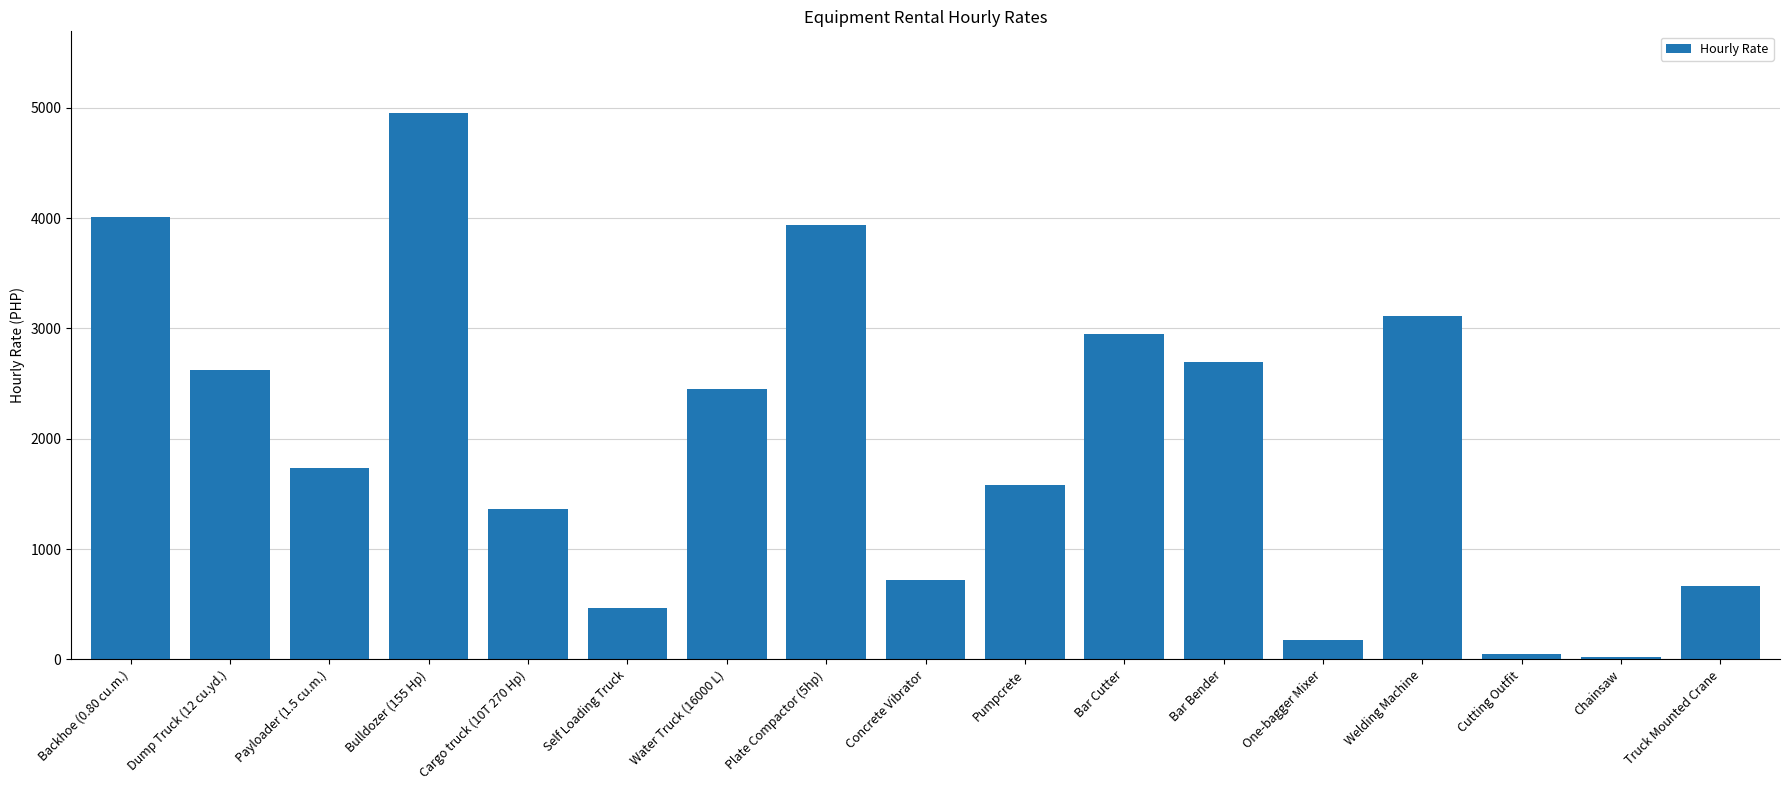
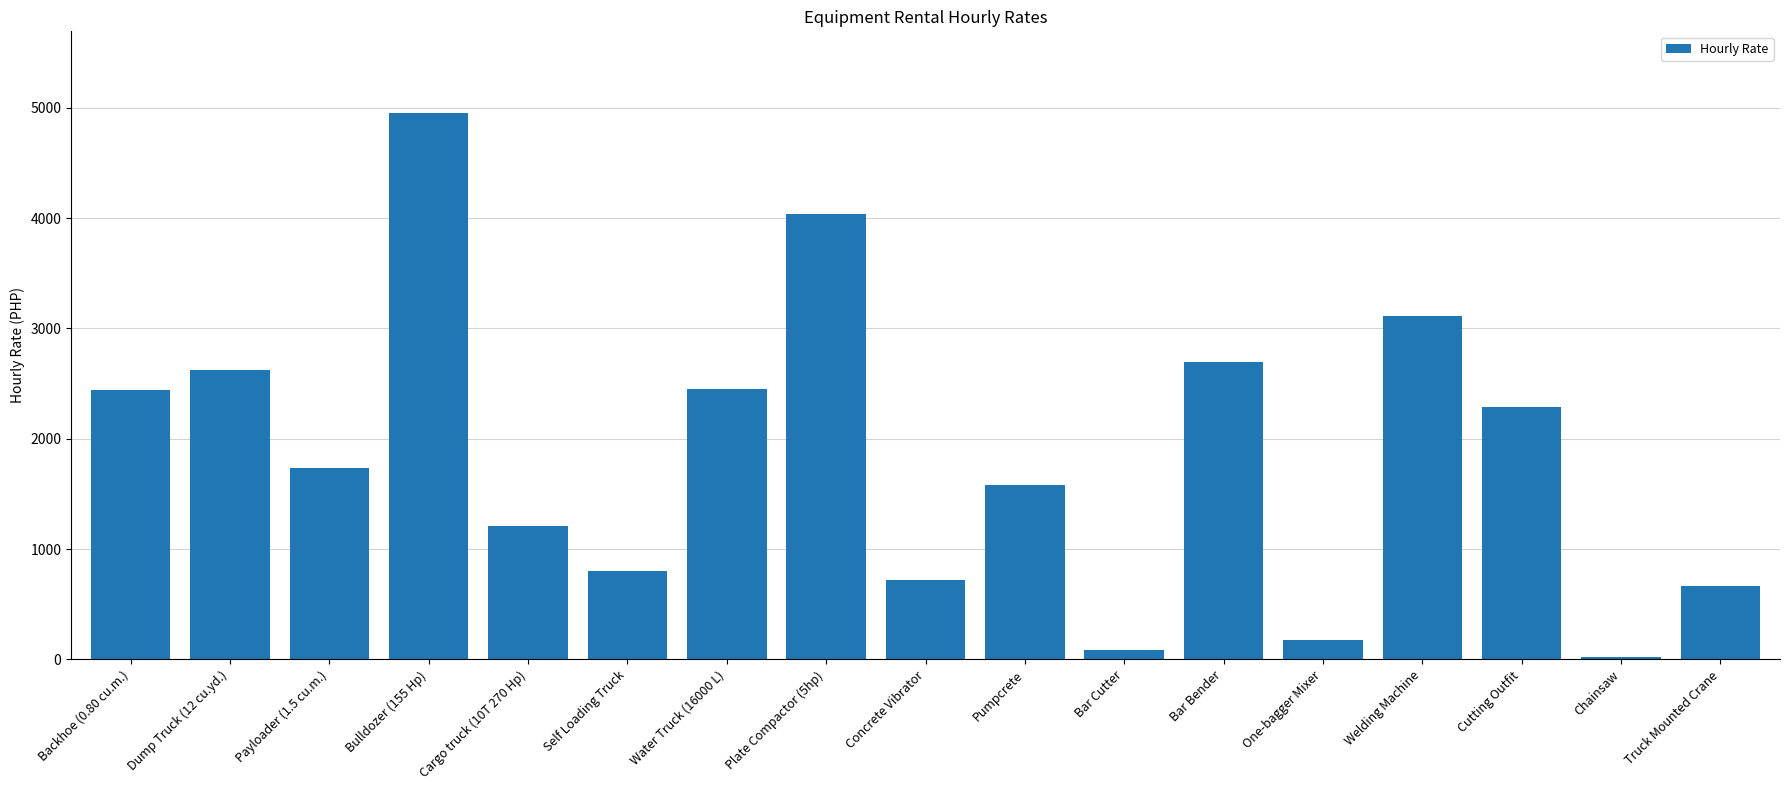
  {
-   "Backhoe (0.80 cu.m.)": 4010,
+   "Backhoe (0.80 cu.m.)": 2450,
    "Dump Truck (12 cu.yd.)": 2630,
    "Payloader (1.5 cu.m.)": 1730,
    "Bulldozer (155 Hp)": 4950,
-   "Cargo truck (10T 270 Hp)": 1360,
-   "Self Loading Truck": 470,
+   "Cargo truck (10T 270 Hp)": 1210,
+   "Self Loading Truck": 810,
    "Water Truck (16000 L)": 2450,
-   "Plate Compactor (5hp)": 3940,
+   "Plate Compactor (5hp)": 4040,
    "Concrete Vibrator": 720,
    "Pumpcrete": 1580,
-   "Bar Cutter": 2950,
+   "Bar Cutter": 90,
    "Bar Bender": 2700,
    "One-bagger Mixer": 170,
    "Welding Machine": 3110,
-   "Cutting Outfit": 50,
+   "Cutting Outfit": 2290,
    "Truck Mounted Crane": 660
  }
